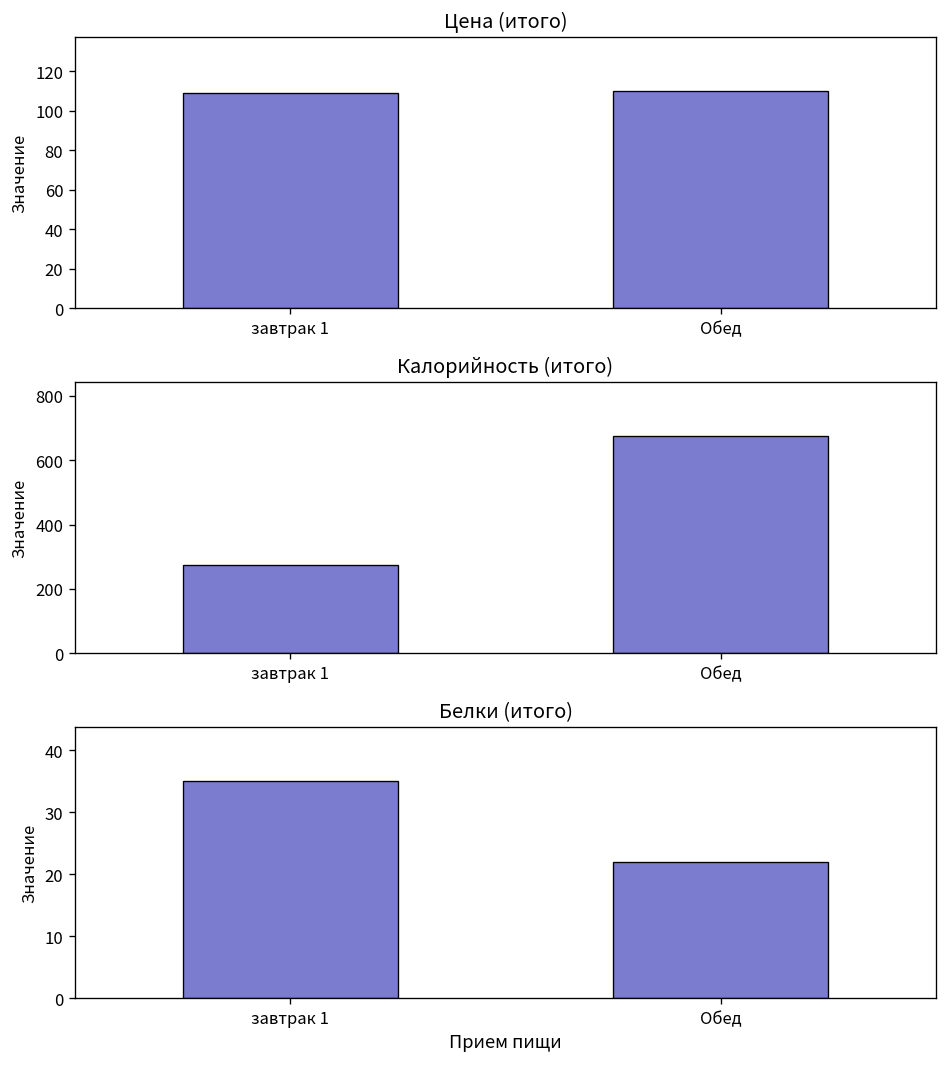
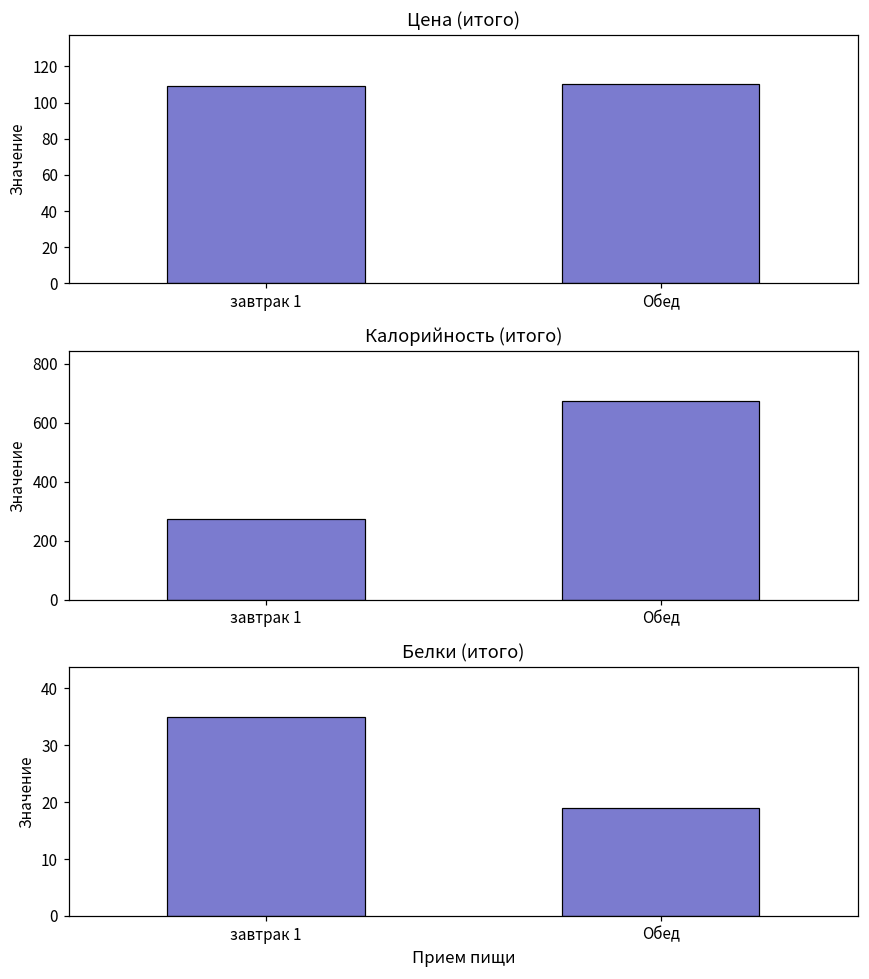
  {
    "Цена (итого)": {
      "завтрак 1": 109,
      "Обед": 110
    },
    "Калорийность (итого)": {
      "завтрак 1": 270,
      "Обед": 680
    },
    "Белки (итого)": {
      "завтрак 1": 35,
-     "Обед": 22
+     "Обед": 19
    }
  }
